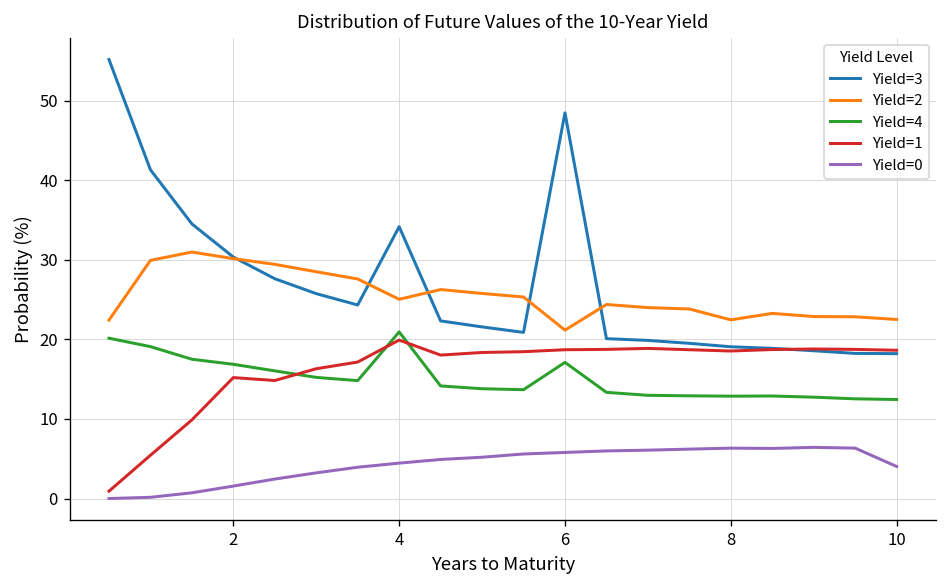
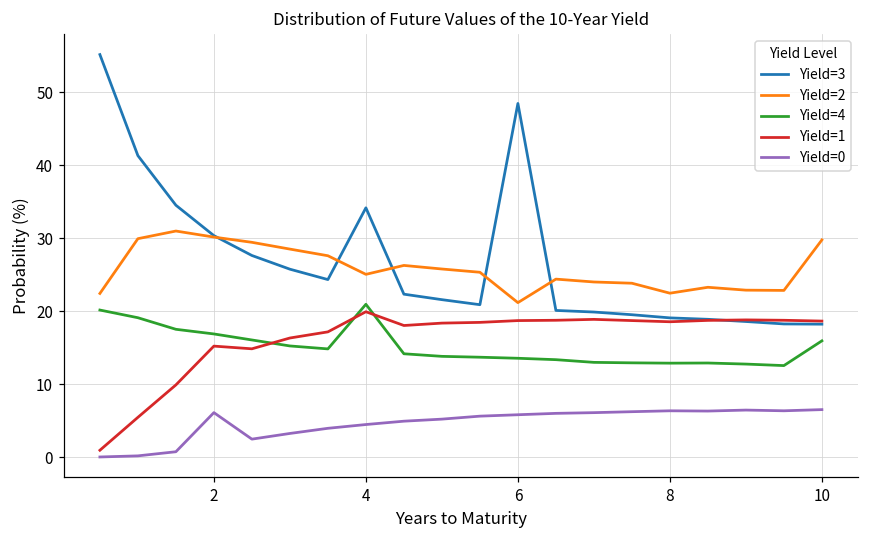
  {
    "Yield=3": {
      "4": 34,
      "6": 48,
      "8": 19,
      "10": 18
    },
    "Yield=2": {
      "4": 25,
      "6": 21,
      "8": 22,
-     "10": 23
+     "10": 30
    },
    "Yield=4": {
      "2": 17,
      "4": 21,
-     "6": 17,
+     "6": 14,
      "8": 13,
-     "10": 12
+     "10": 16
    },
    "Yield=1": {
      "2": 15,
      "4": 20,
      "6": 19,
      "8": 19,
      "10": 19
    },
    "Yield=0": {
-     "2": 2,
+     "2": 6,
      "4": 4,
      "6": 6,
      "8": 6,
-     "10": 4
+     "10": 6
    }
  }
